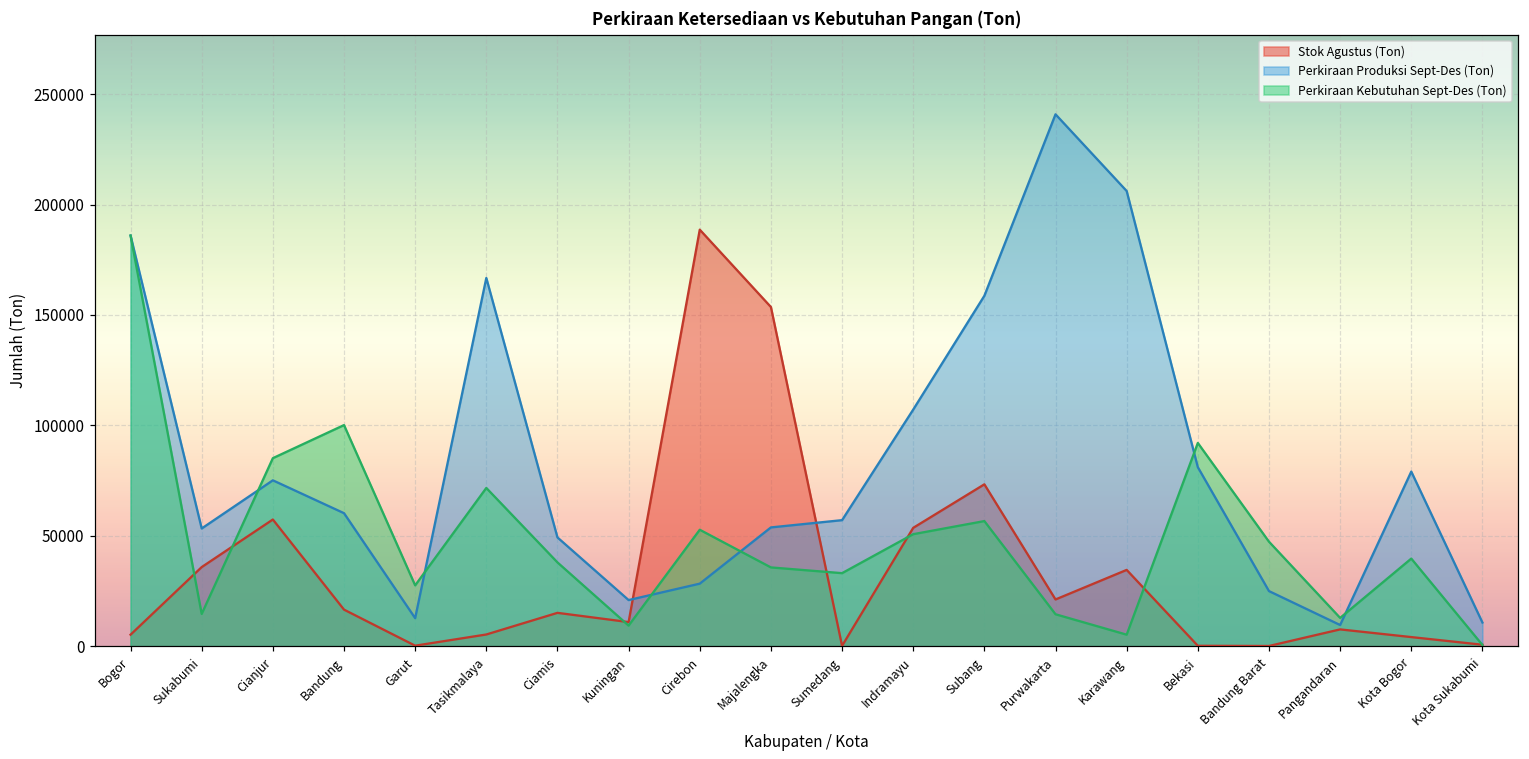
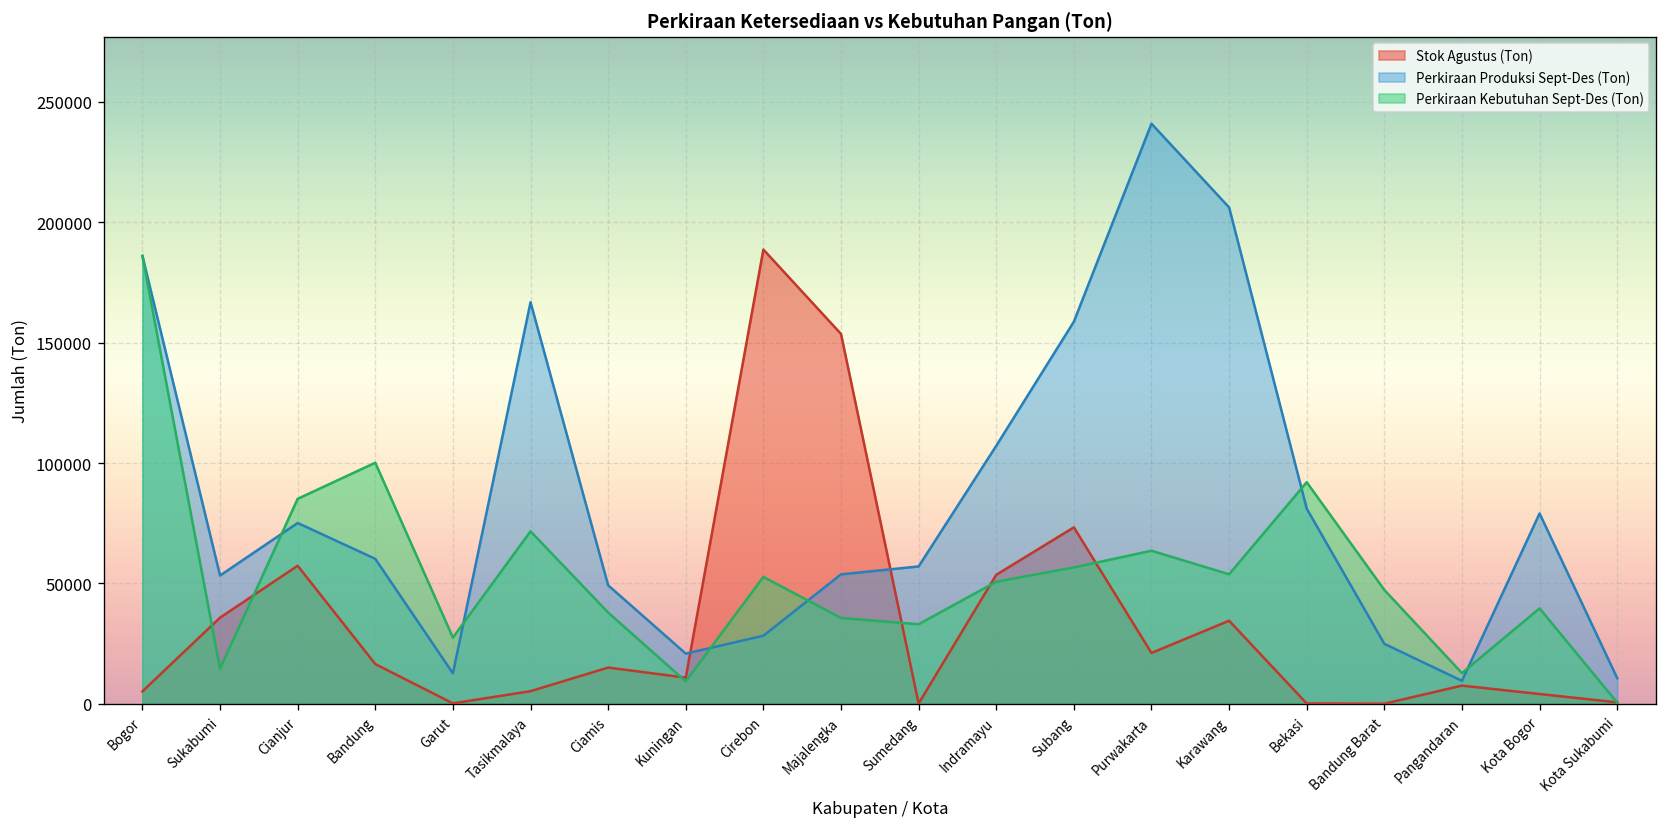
  {
    "Stok Agustus (Ton)": {
      "Bogor": 5000,
      "Sukabumi": 36000,
      "Cianjur": 57000,
      "Bandung": 17000,
      "Garut": 0,
      "Tasikmalaya": 5000,
      "Ciamis": 15000,
      "Kuningan": 11000,
      "Cirebon": 189000,
      "Majalengka": 154000,
      "Sumedang": 0,
      "Indramayu": 54000,
      "Subang": 73000,
      "Purwakarta": 21000,
      "Karawang": 35000,
      "Bekasi": 0,
      "Bandung Barat": 0,
      "Pangandaran": 8000,
      "Kota Bogor": 4000
    },
    "Perkiraan Produksi Sept-Des (Ton)": {
      "Sukabumi": 53000,
      "Cianjur": 75000,
      "Bandung": 60000,
      "Garut": 13000,
      "Tasikmalaya": 167000,
      "Ciamis": 49000,
      "Kuningan": 21000,
      "Cirebon": 28000,
      "Majalengka": 54000,
      "Sumedang": 57000,
      "Indramayu": 107000,
      "Subang": 159000,
      "Purwakarta": 241000,
      "Karawang": 206000,
      "Bekasi": 81000,
      "Bandung Barat": 25000,
      "Pangandaran": 10000,
      "Kota Bogor": 79000,
      "Kota Sukabumi": 11000
    },
    "Perkiraan Kebutuhan Sept-Des (Ton)": {
      "Sukabumi": 15000,
      "Cianjur": 85000,
      "Bandung": 100000,
      "Garut": 28000,
      "Tasikmalaya": 72000,
      "Ciamis": 38000,
      "Kuningan": 9000,
      "Cirebon": 53000,
      "Majalengka": 36000,
      "Sumedang": 33000,
      "Indramayu": 51000,
      "Subang": 57000,
-     "Purwakarta": 14000,
-     "Karawang": 5000,
+     "Purwakarta": 64000,
+     "Karawang": 54000,
      "Bekasi": 92000,
      "Bandung Barat": 47000,
      "Pangandaran": 13000,
      "Kota Bogor": 40000
    }
  }
